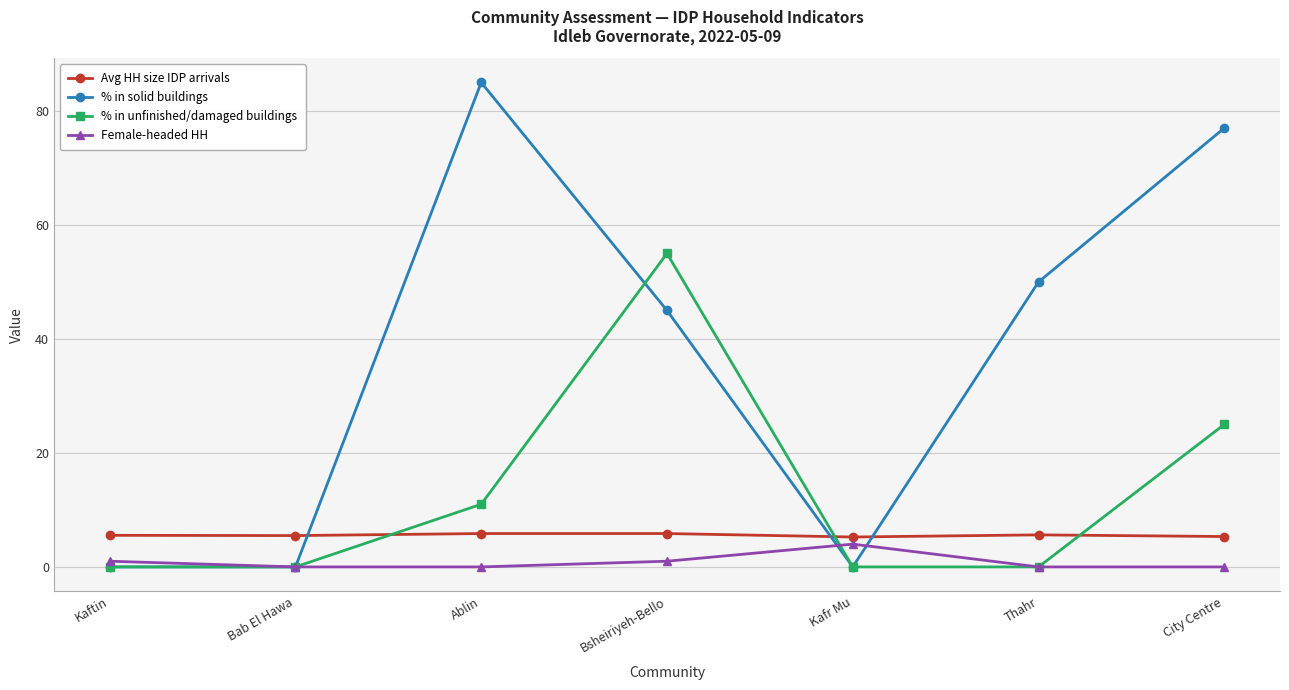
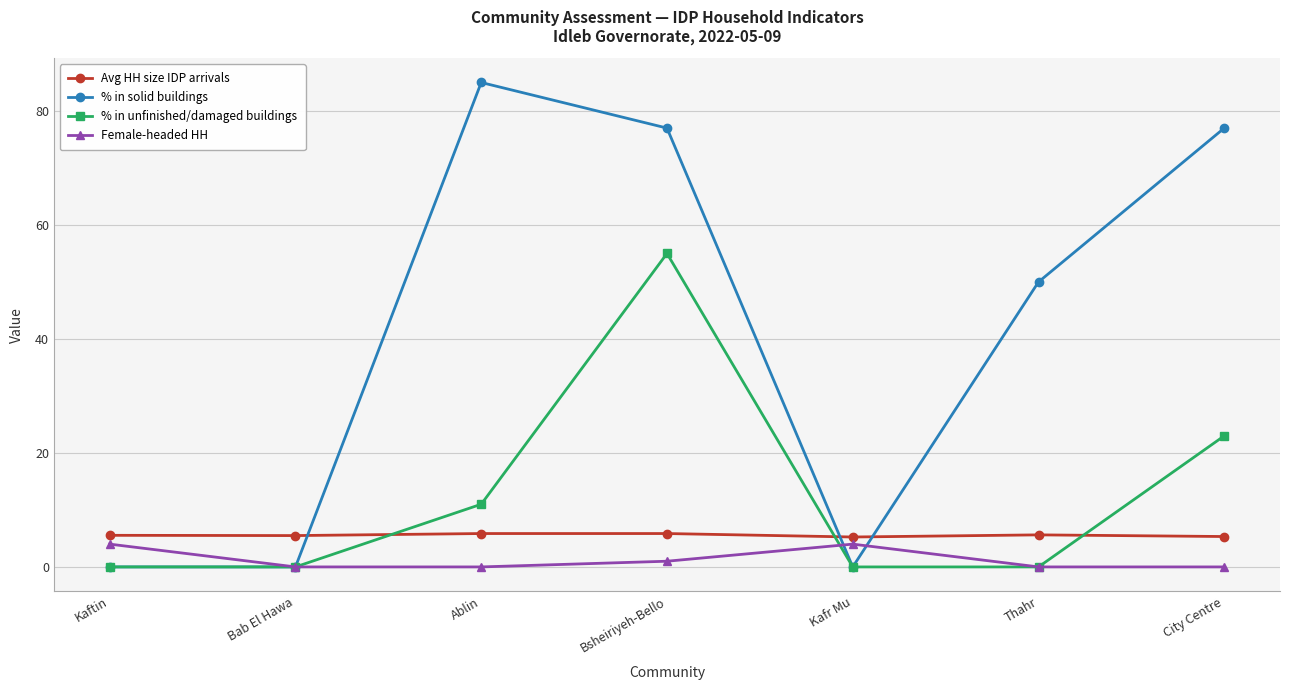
  {
    "Avg HH size IDP arrivals": {
      "Kaftin": 6,
      "Bab El Hawa": 6,
      "Ablin": 6,
      "Bsheiriyeh-Bello": 6,
      "Kafr Mu": 5,
      "Thahr": 6,
      "City Centre": 5
    },
    "% in solid buildings": {
      "Ablin": 85,
-     "Bsheiriyeh-Bello": 45,
+     "Bsheiriyeh-Bello": 77,
      "Thahr": 50,
      "City Centre": 77
    },
    "% in unfinished/damaged buildings": {
      "Ablin": 11,
      "Bsheiriyeh-Bello": 55,
-     "City Centre": 25
+     "City Centre": 23
    },
    "Female-headed HH": {
-     "Kaftin": 1,
+     "Kaftin": 4,
      "Ablin": 0,
      "Bsheiriyeh-Bello": 1,
      "Kafr Mu": 4,
      "City Centre": 0
    }
  }
